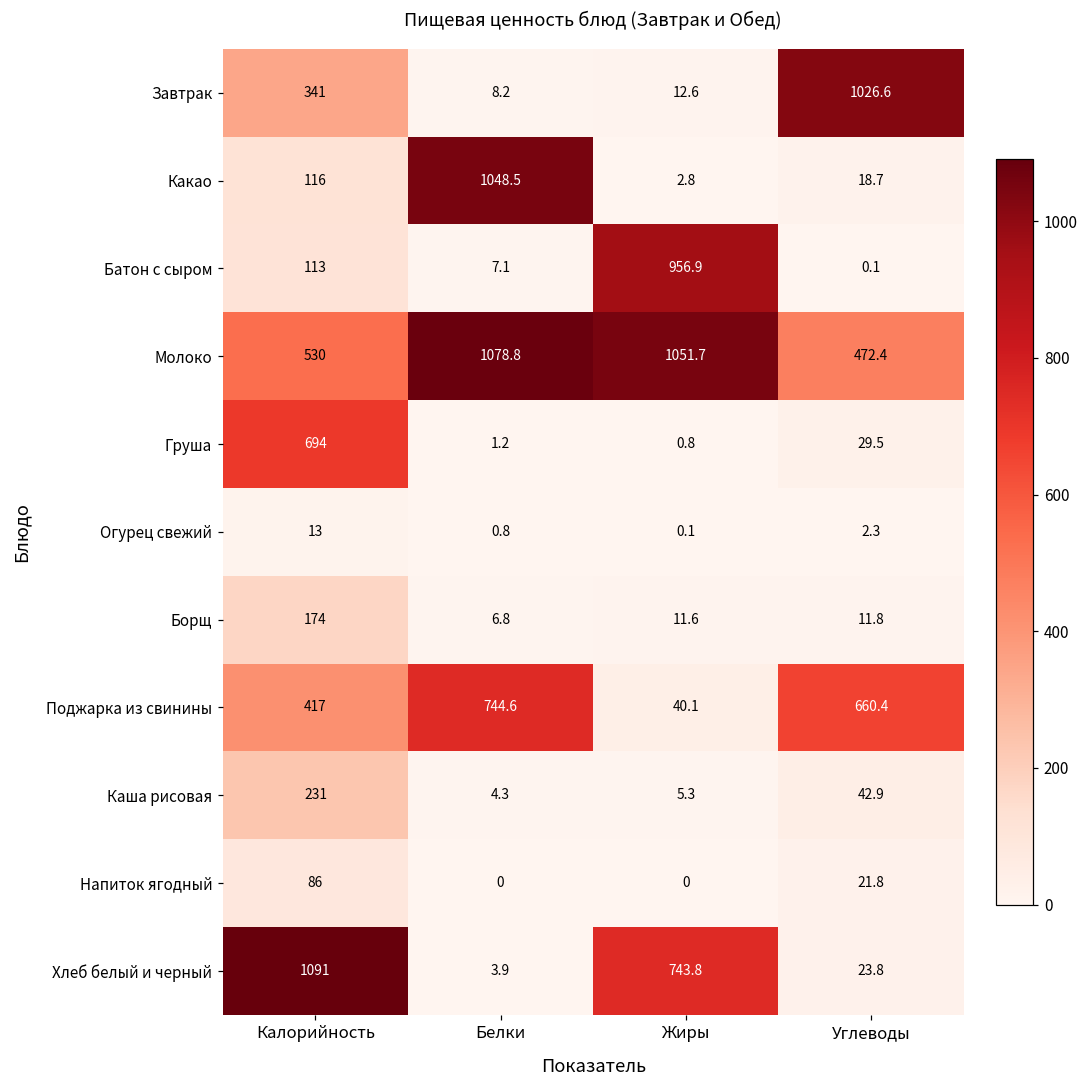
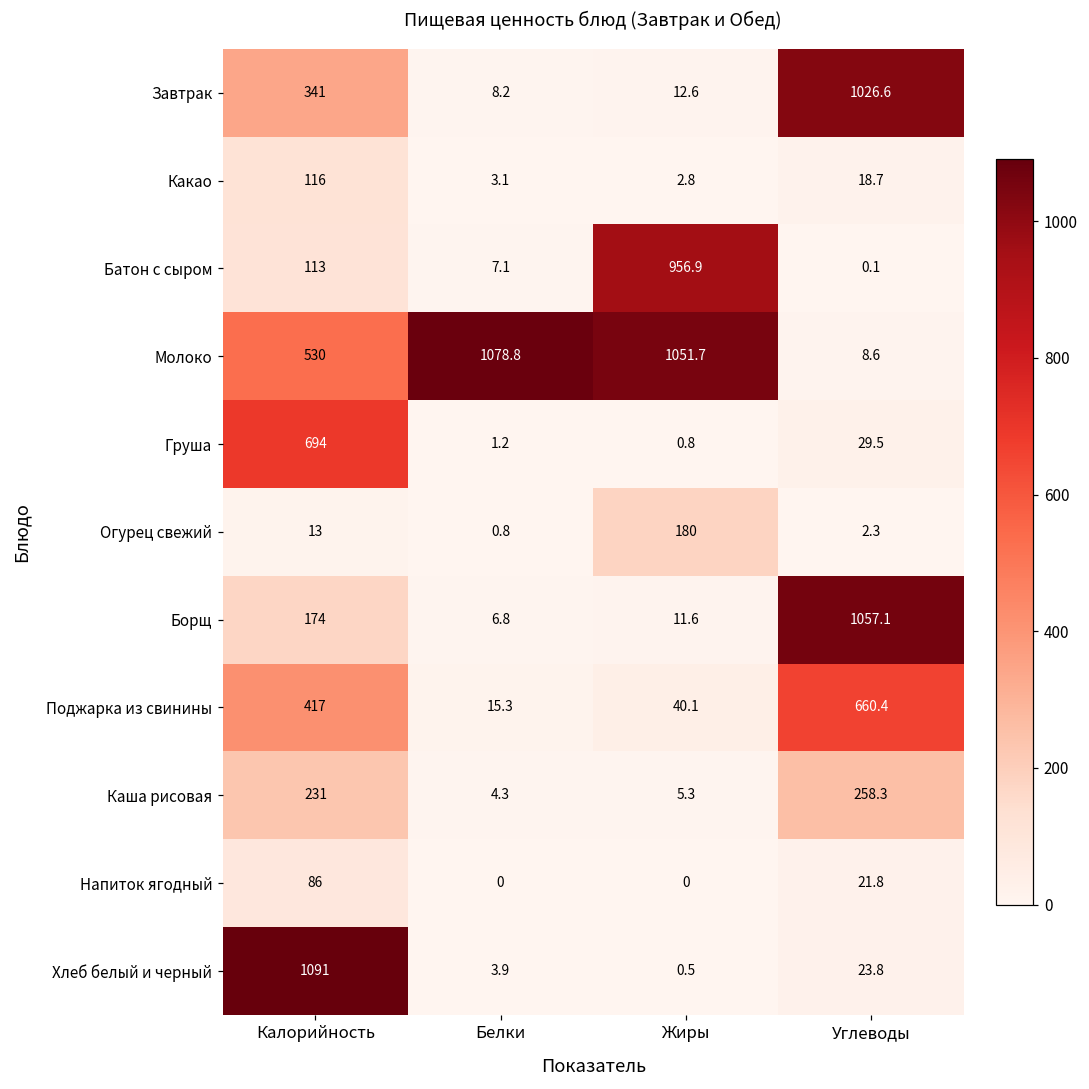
  {
    "Завтрак": {
      "Калорийность": 341,
      "Белки": 8.2,
      "Жиры": 12.6,
      "Углеводы": 1026.6
    },
    "Какао": {
      "Калорийность": 116,
-     "Белки": 1048.5,
+     "Белки": 3.1,
      "Жиры": 2.8,
      "Углеводы": 18.7
    },
    "Батон с сыром": {
      "Калорийность": 113,
      "Белки": 7.1,
      "Жиры": 956.9,
      "Углеводы": 0.1
    },
    "Молоко": {
      "Калорийность": 530,
      "Белки": 1078.8,
      "Жиры": 1051.7,
-     "Углеводы": 472.4
+     "Углеводы": 8.6
    },
    "Груша": {
      "Калорийность": 694,
      "Белки": 1.2,
      "Жиры": 0.8,
      "Углеводы": 29.5
    },
    "Огурец свежий": {
      "Калорийность": 13,
      "Белки": 0.8,
-     "Жиры": 0.1,
+     "Жиры": 180,
      "Углеводы": 2.3
    },
    "Борщ": {
      "Калорийность": 174,
      "Белки": 6.8,
      "Жиры": 11.6,
-     "Углеводы": 11.8
+     "Углеводы": 1057.1
    },
    "Поджарка из свинины": {
      "Калорийность": 417,
-     "Белки": 744.6,
+     "Белки": 15.3,
      "Жиры": 40.1,
      "Углеводы": 660.4
    },
    "Каша рисовая": {
      "Калорийность": 231,
      "Белки": 4.3,
      "Жиры": 5.3,
-     "Углеводы": 42.9
+     "Углеводы": 258.3
    },
    "Напиток ягодный": {
      "Калорийность": 86,
      "Белки": 0,
      "Жиры": 0,
      "Углеводы": 21.8
    },
    "Хлеб белый и черный": {
      "Калорийность": 1091,
      "Белки": 3.9,
-     "Жиры": 743.8,
+     "Жиры": 0.5,
      "Углеводы": 23.8
    }
  }
